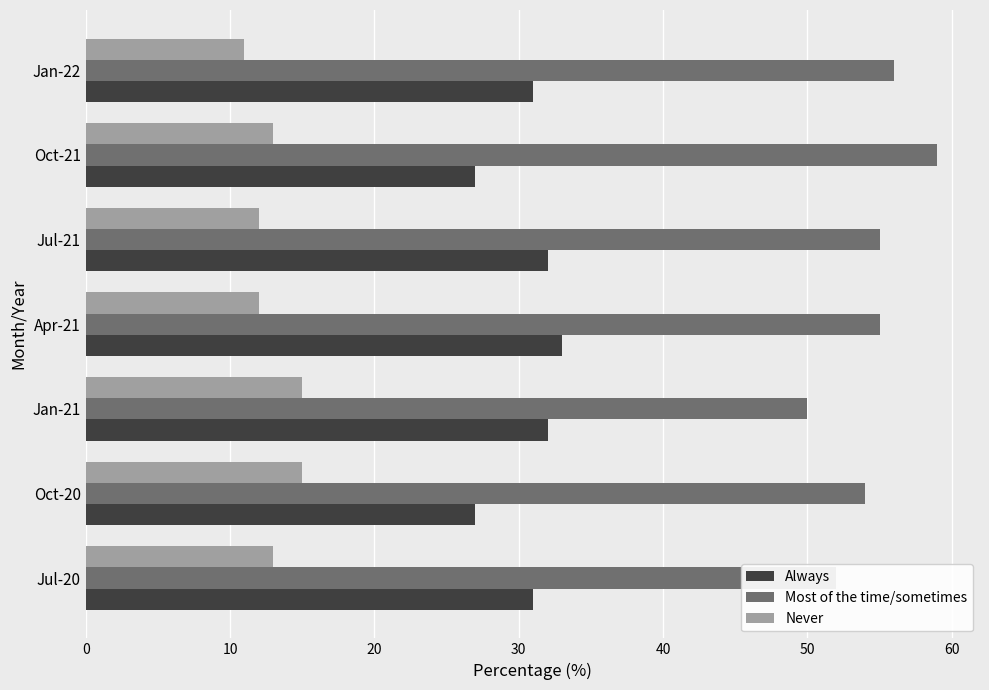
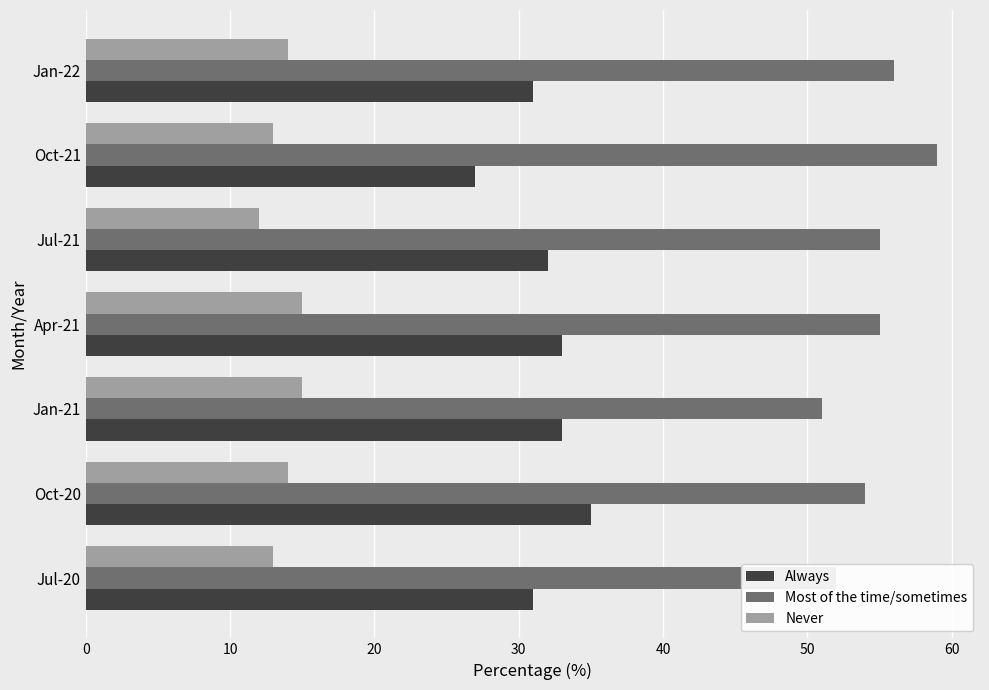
  {
    "Always": {
      "Jan-22": 31,
      "Oct-21": 27,
      "Jul-21": 32,
      "Apr-21": 33,
-     "Jan-21": 32,
-     "Oct-20": 27,
+     "Jan-21": 33,
+     "Oct-20": 35,
      "Jul-20": 31
    },
    "Most of the time/sometimes": {
      "Jan-22": 56,
      "Oct-21": 59,
      "Jul-21": 55,
      "Apr-21": 55,
-     "Jan-21": 50,
+     "Jan-21": 51,
      "Oct-20": 54
    },
    "Never": {
-     "Jan-22": 11,
+     "Jan-22": 14,
      "Oct-21": 13,
      "Jul-21": 12,
-     "Apr-21": 12,
+     "Apr-21": 15,
      "Jan-21": 15,
-     "Oct-20": 15,
+     "Oct-20": 14,
      "Jul-20": 13
    }
  }
